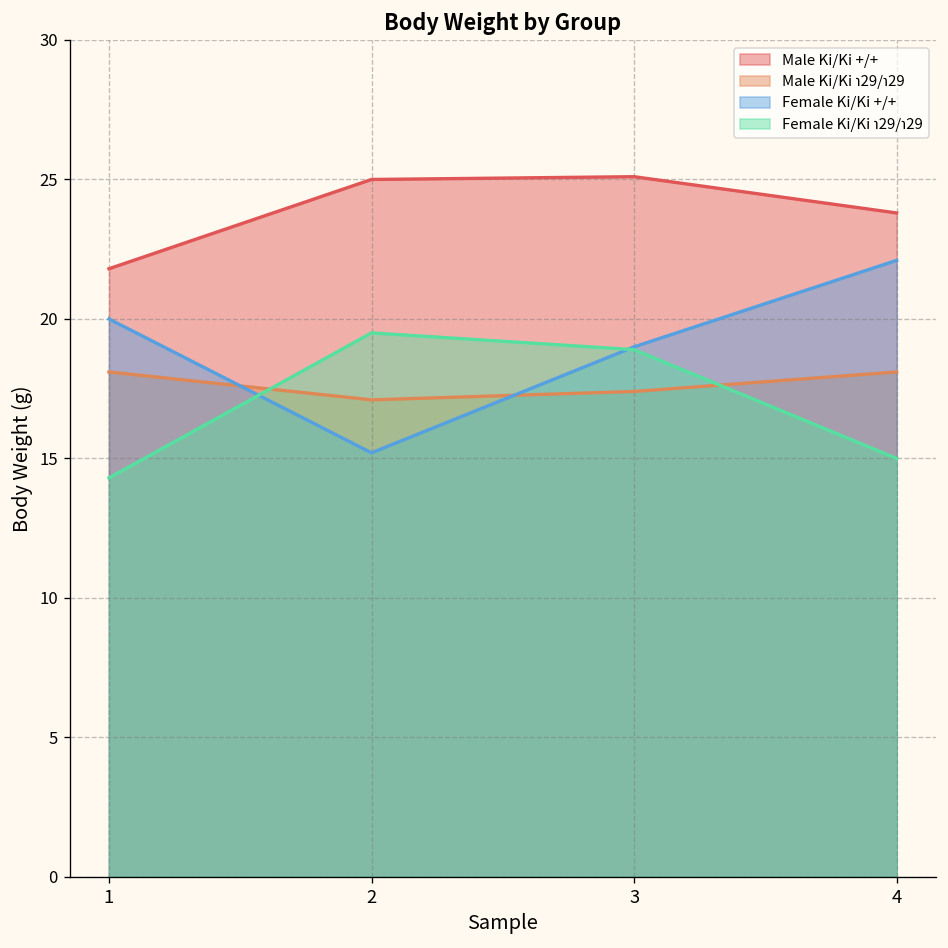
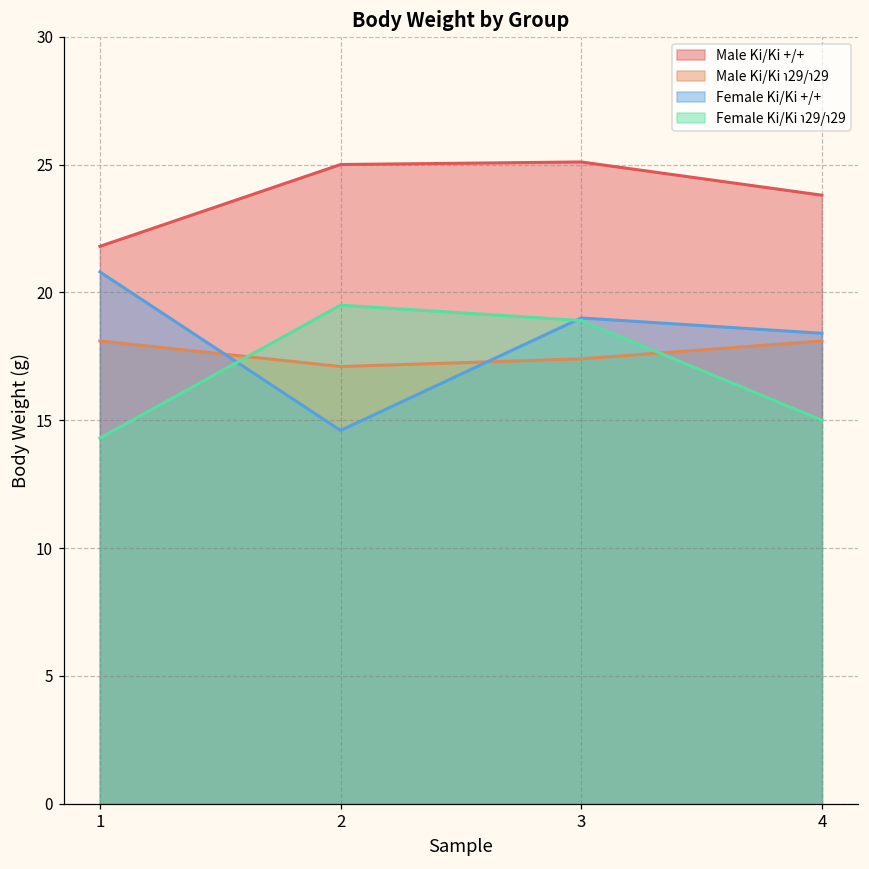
  {
    "Female Ki/Ki +/+": {
-     "1": 20.0,
-     "2": 15.2,
-     "4": 22.1
+     "1": 20.8,
+     "2": 14.6,
+     "4": 18.4
    },
    "Female Ki/Ki ℩29/℩29": {
      "1": 14.3,
      "2": 19.5,
      "4": 15.0
    }
  }
